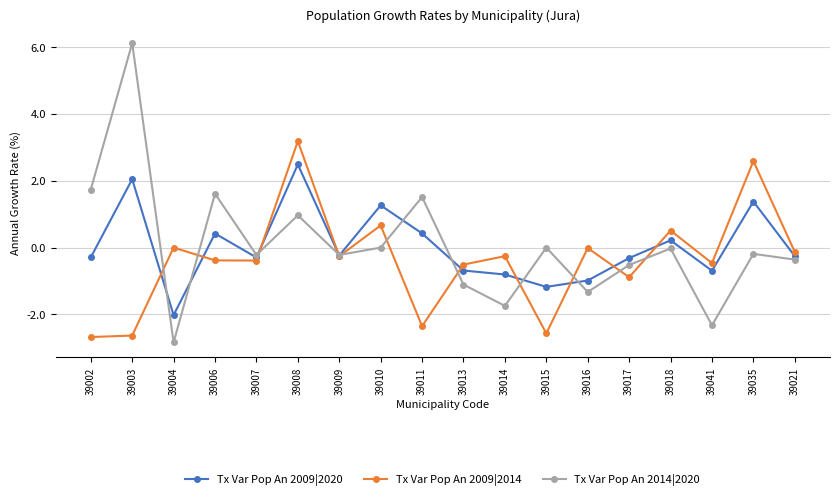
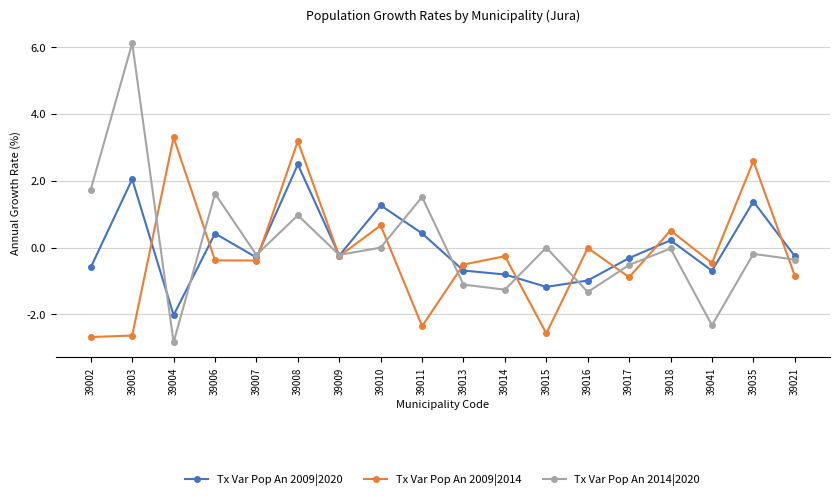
  {
    "Tx Var Pop An 2009|2020": {
-     "39002": -0.3,
+     "39002": -0.6,
      "39003": 2.0,
      "39004": -2.0,
      "39006": 0.4,
      "39008": 2.5,
      "39010": 1.3,
      "39011": 0.4,
      "39013": -0.7,
      "39014": -0.8,
      "39015": -1.2,
      "39016": -1.0,
      "39017": -0.3,
      "39018": 0.2,
      "39041": -0.7,
      "39035": 1.4,
      "39021": -0.3
    },
    "Tx Var Pop An 2009|2014": {
      "39002": -2.7,
      "39003": -2.6,
-     "39004": 0.0,
+     "39004": 3.3,
      "39006": -0.4,
      "39007": -0.4,
      "39008": 3.2,
      "39010": 0.7,
      "39011": -2.4,
      "39013": -0.5,
      "39014": -0.3,
      "39015": -2.6,
      "39016": 0.0,
      "39017": -0.9,
      "39018": 0.5,
      "39041": -0.5,
      "39035": 2.6,
-     "39021": -0.1
+     "39021": -0.8
    },
    "Tx Var Pop An 2014|2020": {
      "39002": 1.7,
      "39003": 6.1,
      "39004": -2.8,
      "39006": 1.6,
      "39008": 1.0,
      "39010": 0.0,
      "39011": 1.5,
      "39013": -1.1,
-     "39014": -1.7,
+     "39014": -1.3,
      "39015": 0.0,
      "39016": -1.3,
      "39017": -0.5,
      "39018": 0.0,
      "39041": -2.3,
      "39035": -0.2,
      "39021": -0.4
    }
  }
